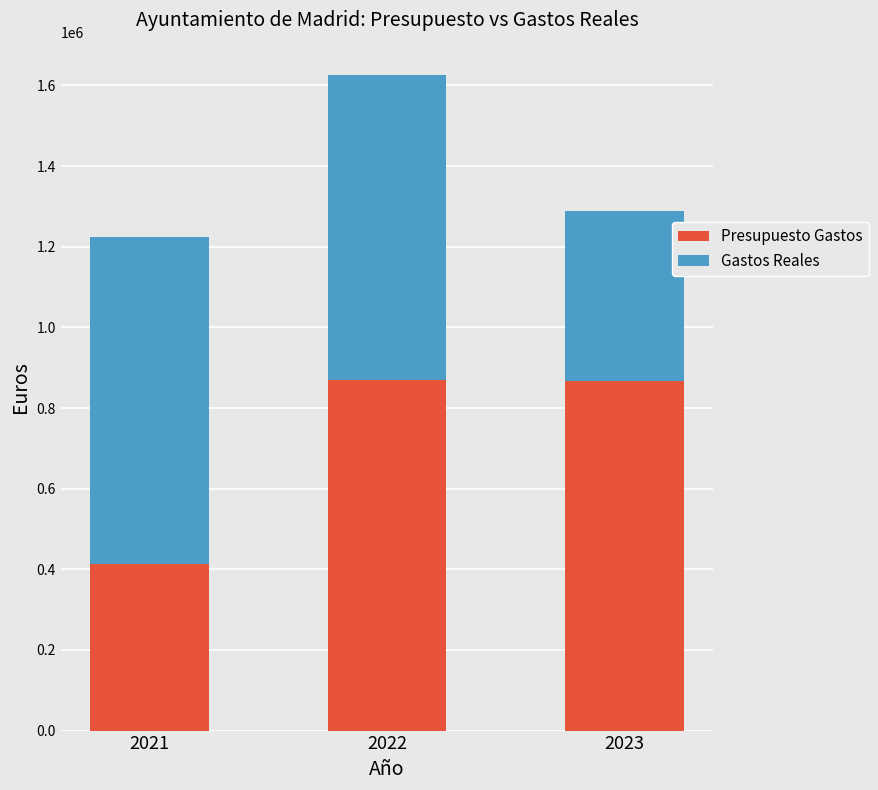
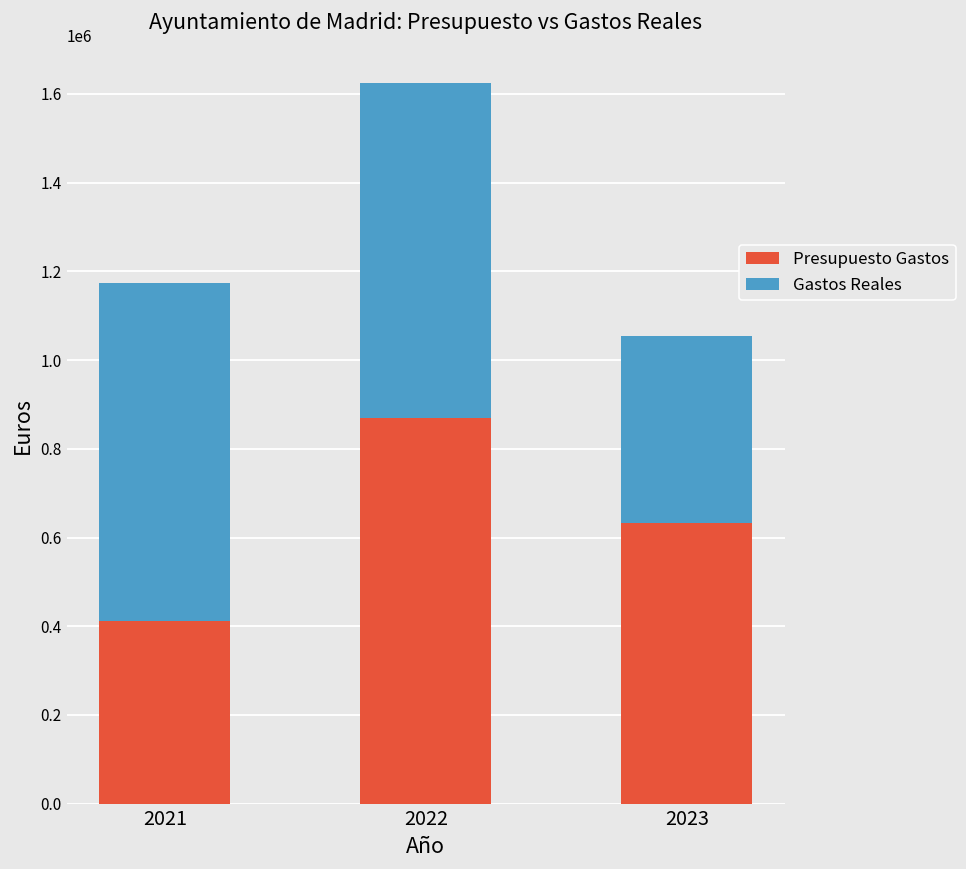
  {
    "Presupuesto Gastos": {
      "2021": 410000,
      "2022": 870000,
-     "2023": 870000
+     "2023": 630000
    },
    "Gastos Reales": {
-     "2021": 810000,
+     "2021": 760000,
      "2022": 760000,
      "2023": 420000
    }
  }
